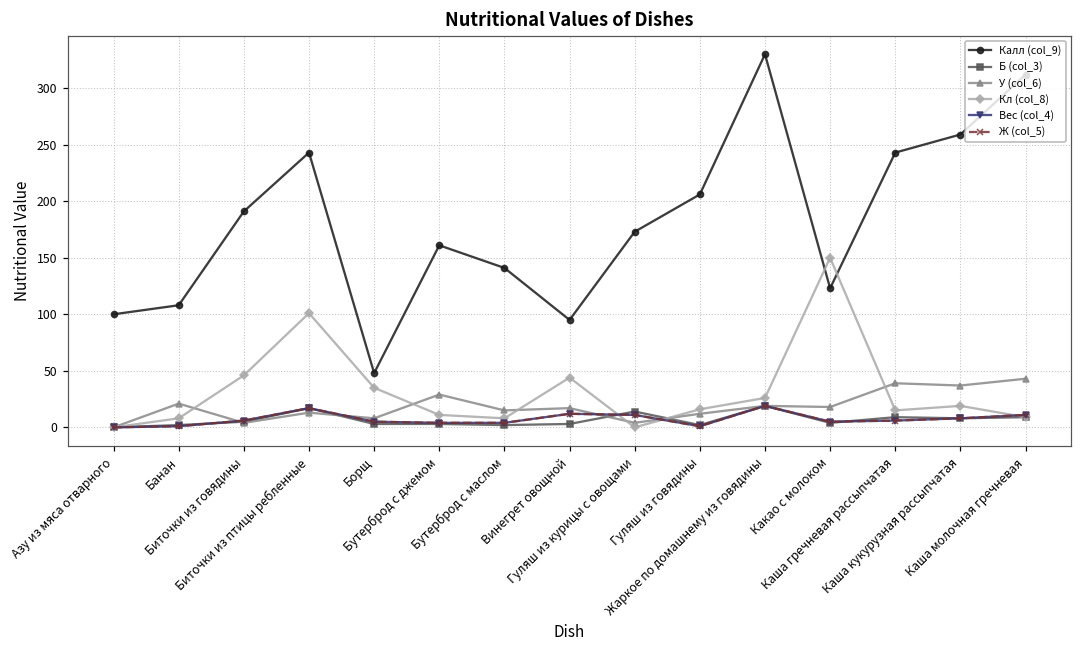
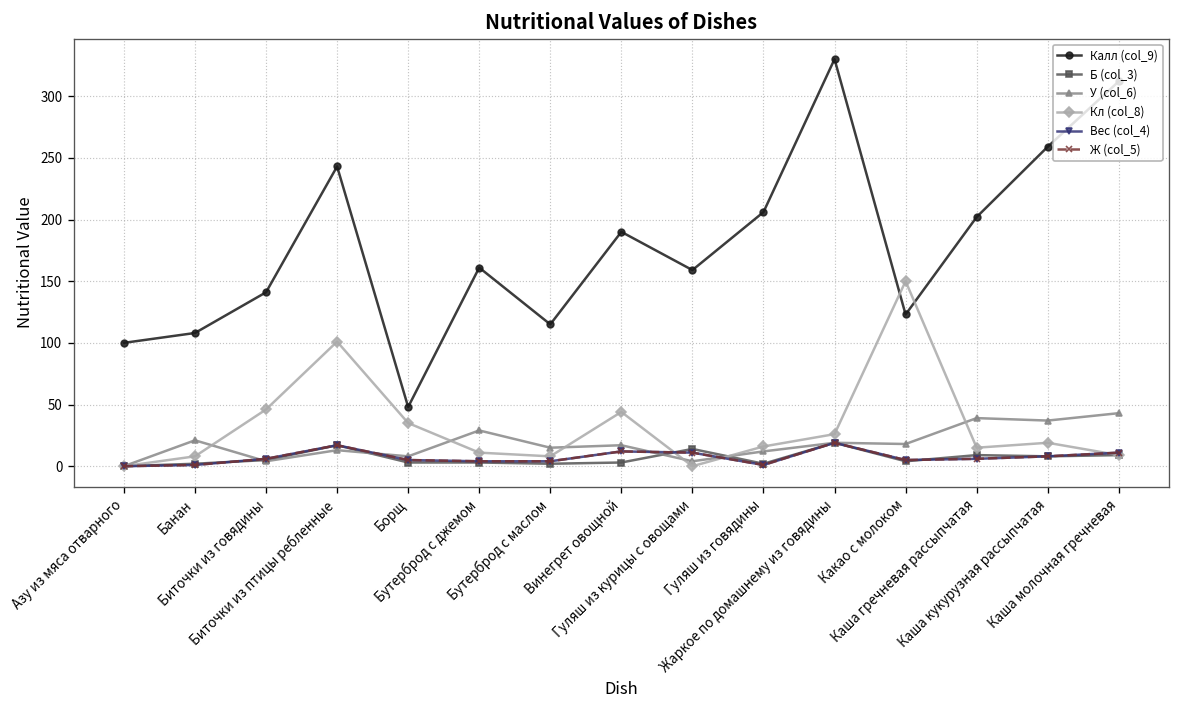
  {
    "Калл (col_9)": {
      "Азу из мяса отварного": 100,
      "Банан": 108,
-     "Биточки из говядины": 191,
+     "Биточки из говядины": 141,
      "Биточки из птицы ребленные": 243,
      "Борщ": 48,
      "Бутерброд с джемом": 161,
-     "Бутерброд с маслом": 141,
-     "Винегрет овощной": 95,
-     "Гуляш из курицы с овощами": 173,
+     "Бутерброд с маслом": 115,
+     "Винегрет овощной": 190,
+     "Гуляш из курицы с овощами": 159,
      "Гуляш из говядины": 206,
      "Жаркое по домашнему из говядины": 330,
      "Какао с молоком": 123,
-     "Каша гречневая рассыпчатая": 243,
+     "Каша гречневая рассыпчатая": 202,
      "Каша кукурузная рассыпчатая": 259
    }
  }
